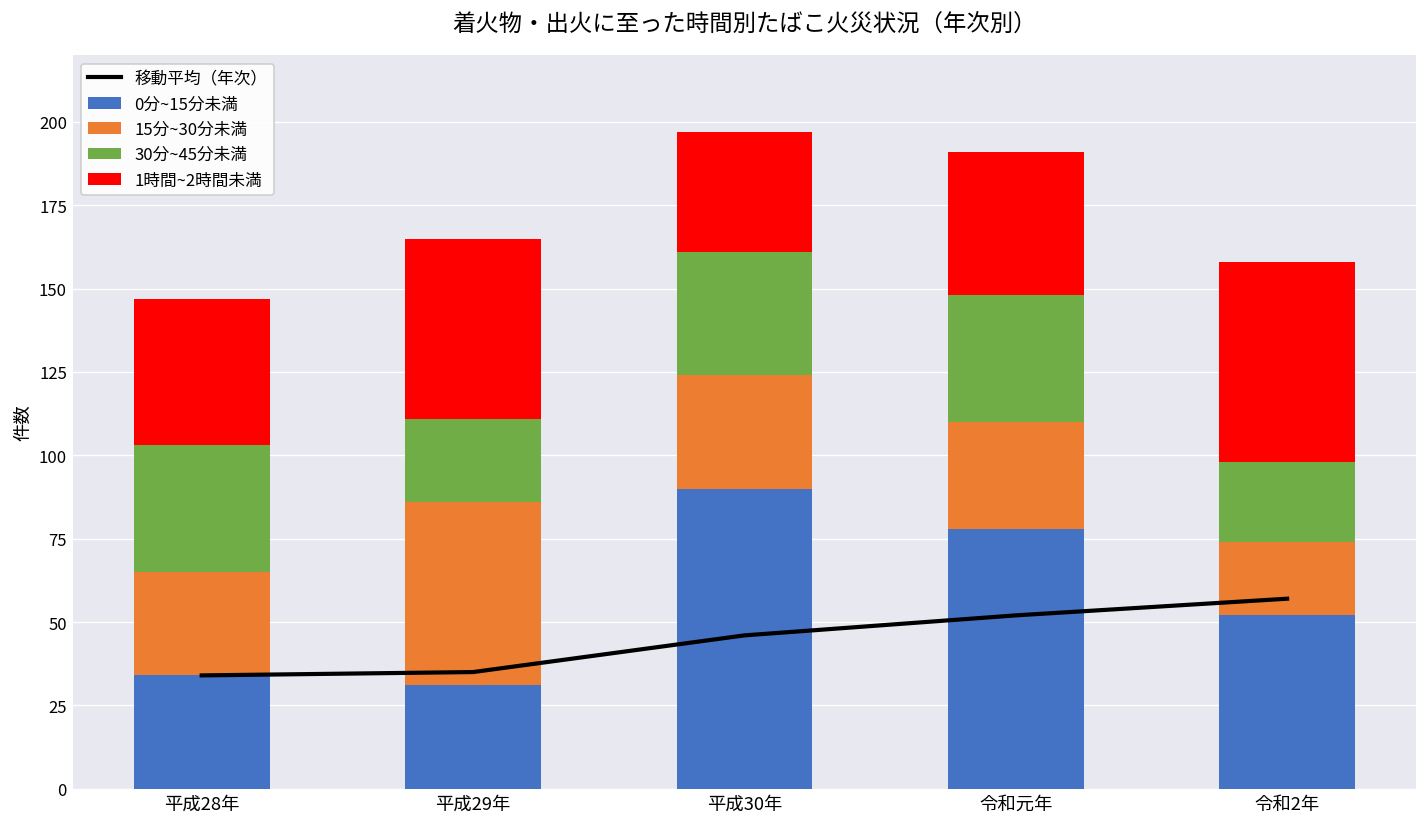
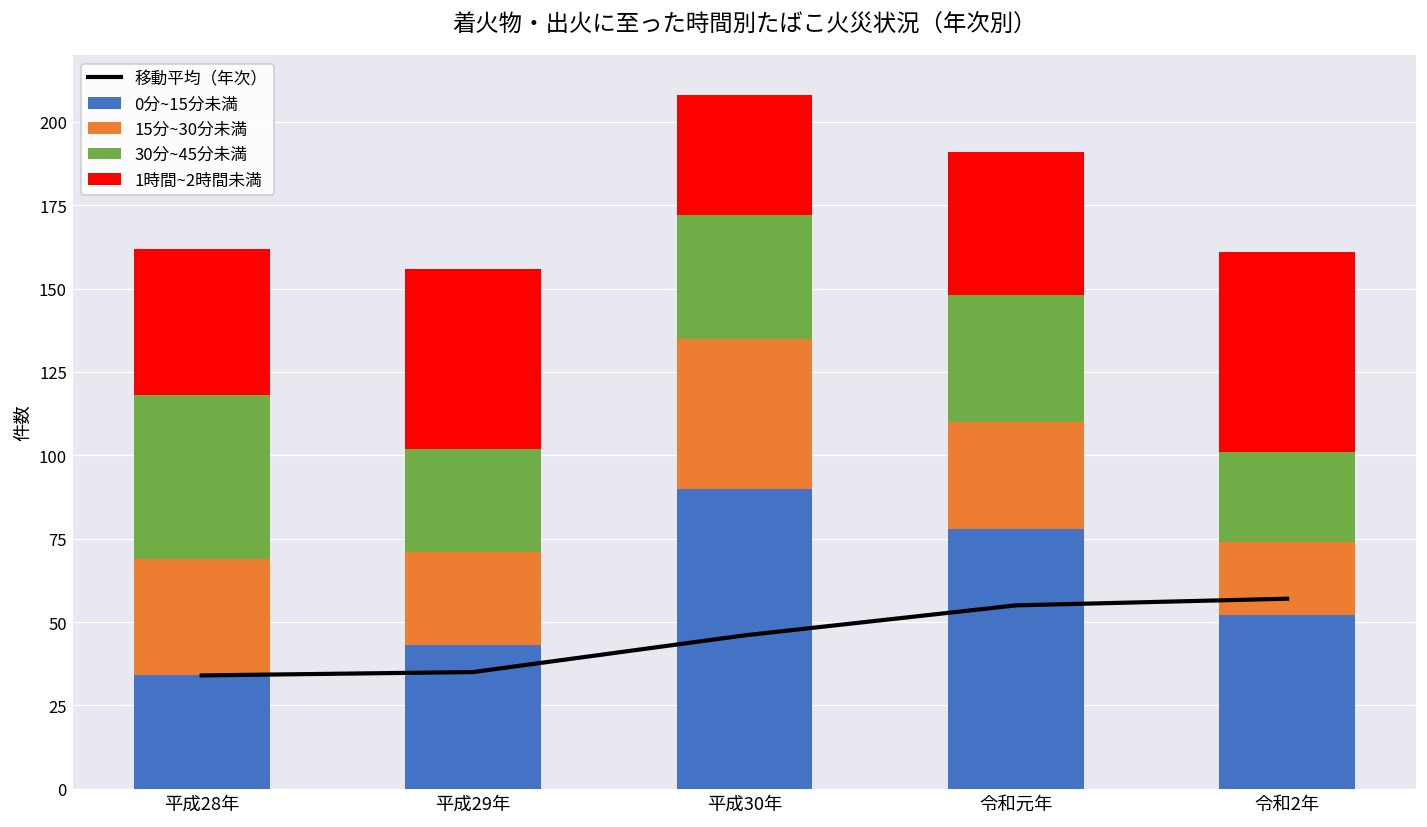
  {
    "移動平均（年次）": {
      "平成28年": 34,
      "平成29年": 35,
      "平成30年": 46,
-     "令和元年": 52,
+     "令和元年": 55,
      "令和2年": 57
    },
    "0分~15分未満": {
      "平成28年": 34,
-     "平成29年": 31,
+     "平成29年": 43,
      "平成30年": 90,
      "令和元年": 78,
      "令和2年": 52
    },
    "15分~30分未満": {
-     "平成28年": 31,
-     "平成29年": 55,
-     "平成30年": 34,
+     "平成28年": 35,
+     "平成29年": 28,
+     "平成30年": 45,
      "令和元年": 32,
      "令和2年": 22
    },
    "30分~45分未満": {
-     "平成28年": 38,
-     "平成29年": 25,
+     "平成28年": 49,
+     "平成29年": 31,
      "平成30年": 37,
      "令和元年": 38,
-     "令和2年": 24
+     "令和2年": 27
    },
    "1時間~2時間未満": {
      "平成28年": 44,
      "平成29年": 54,
      "平成30年": 36,
      "令和元年": 43,
      "令和2年": 60
    }
  }
